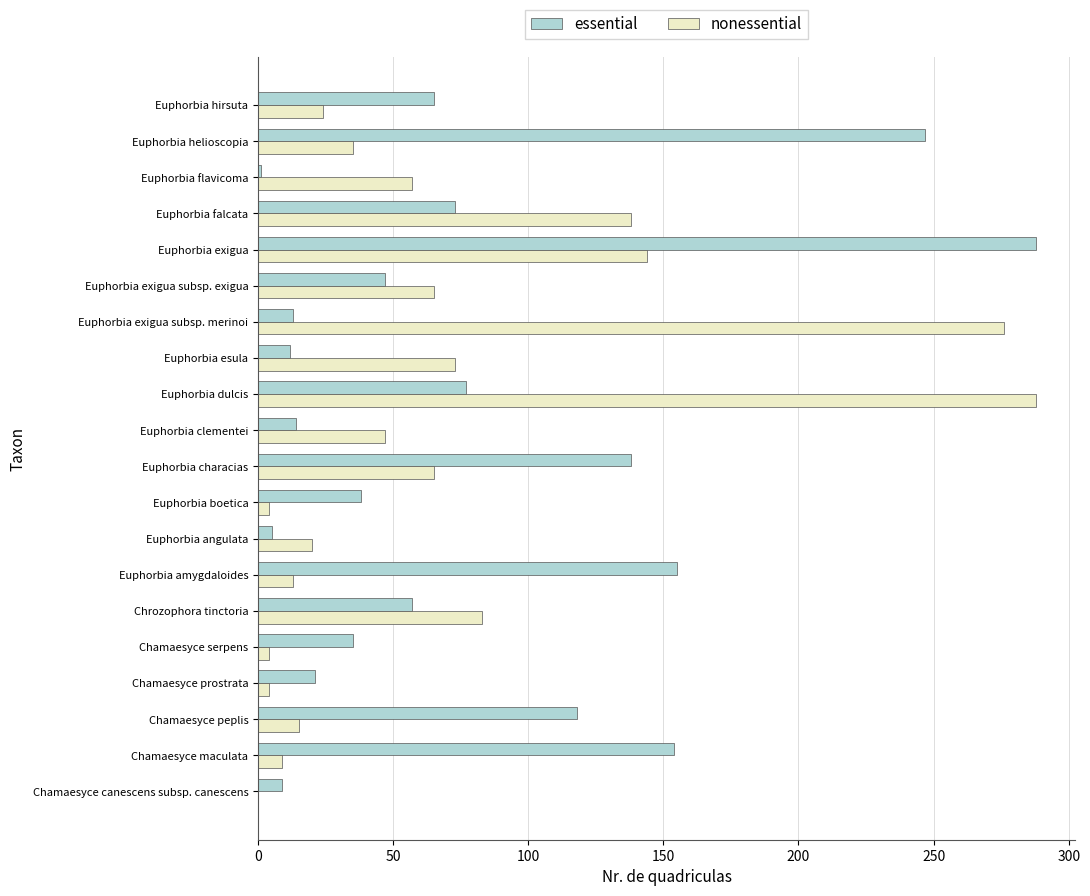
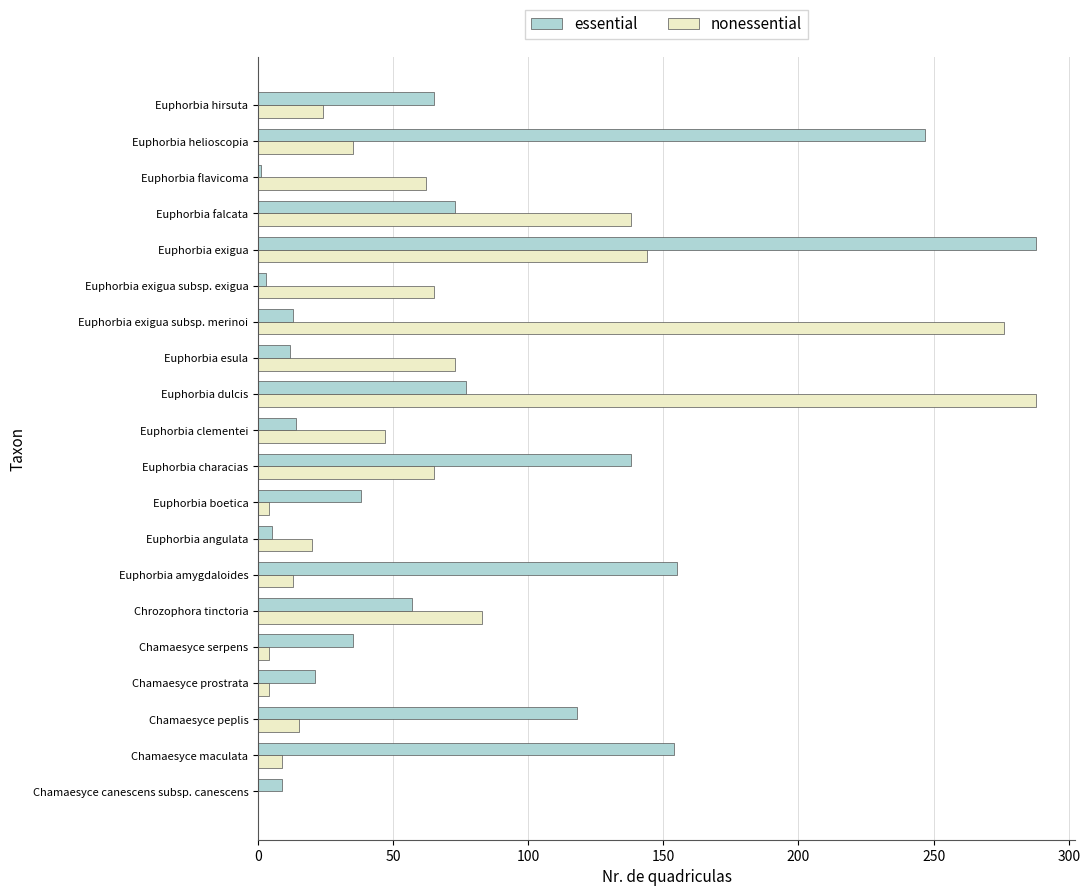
  {
    "essential": {
      "Euphorbia hirsuta": 65,
      "Euphorbia helioscopia": 247,
      "Euphorbia flavicoma": 1,
      "Euphorbia falcata": 73,
      "Euphorbia exigua": 288,
-     "Euphorbia exigua subsp. exigua": 47,
+     "Euphorbia exigua subsp. exigua": 3,
      "Euphorbia exigua subsp. merinoi": 13,
      "Euphorbia esula": 12,
      "Euphorbia dulcis": 77,
      "Euphorbia clementei": 14,
      "Euphorbia characias": 138,
      "Euphorbia boetica": 38,
      "Euphorbia angulata": 5,
      "Euphorbia amygdaloides": 155,
      "Chrozophora tinctoria": 57,
      "Chamaesyce serpens": 35,
      "Chamaesyce prostrata": 21,
      "Chamaesyce peplis": 118,
      "Chamaesyce maculata": 154,
      "Chamaesyce canescens subsp. canescens": 9
    },
    "nonessential": {
      "Euphorbia hirsuta": 24,
      "Euphorbia helioscopia": 35,
-     "Euphorbia flavicoma": 57,
+     "Euphorbia flavicoma": 62,
      "Euphorbia falcata": 138,
      "Euphorbia exigua": 144,
      "Euphorbia exigua subsp. exigua": 65,
      "Euphorbia exigua subsp. merinoi": 276,
      "Euphorbia esula": 73,
      "Euphorbia dulcis": 288,
      "Euphorbia clementei": 47,
      "Euphorbia characias": 65,
      "Euphorbia boetica": 4,
      "Euphorbia angulata": 20,
      "Euphorbia amygdaloides": 13,
      "Chrozophora tinctoria": 83,
      "Chamaesyce serpens": 4,
      "Chamaesyce prostrata": 4,
      "Chamaesyce peplis": 15,
      "Chamaesyce maculata": 9,
      "Chamaesyce canescens subsp. canescens": 0
    }
  }
